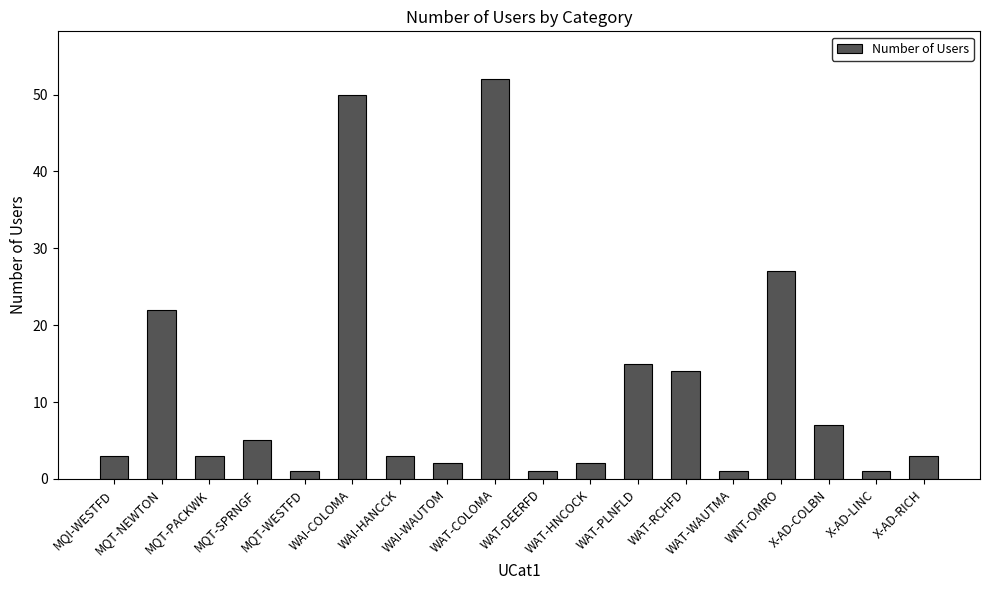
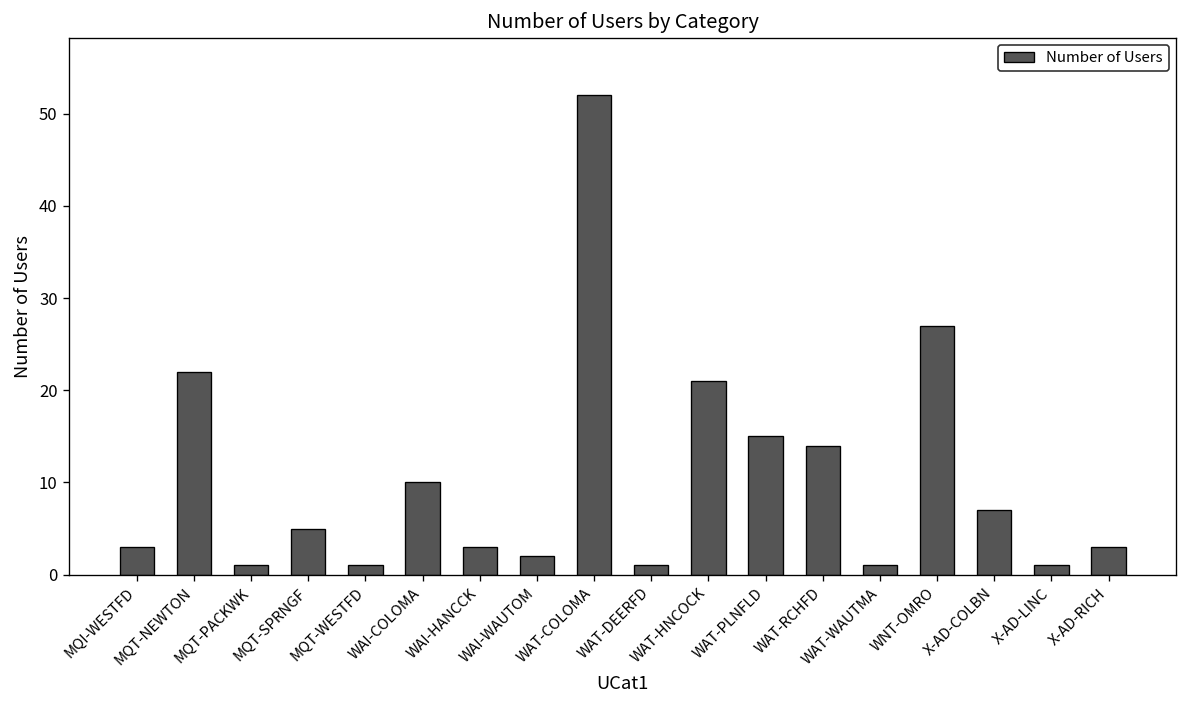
  {
    "MQI-WESTFD": 3,
    "MQT-NEWTON": 22,
-   "MQT-PACKWK": 3,
+   "MQT-PACKWK": 1,
    "MQT-SPRNGF": 5,
    "MQT-WESTFD": 1,
-   "WAI-COLOMA": 50,
+   "WAI-COLOMA": 10,
    "WAI-HANCCK": 3,
    "WAI-WAUTOM": 2,
    "WAT-COLOMA": 52,
    "WAT-DEERFD": 1,
-   "WAT-HNCOCK": 2,
+   "WAT-HNCOCK": 21,
    "WAT-PLNFLD": 15,
    "WAT-RCHFD": 14,
    "WAT-WAUTMA": 1,
    "WNT-OMRO": 27,
    "X-AD-COLBN": 7,
    "X-AD-LINC": 1,
    "X-AD-RICH": 3
  }
